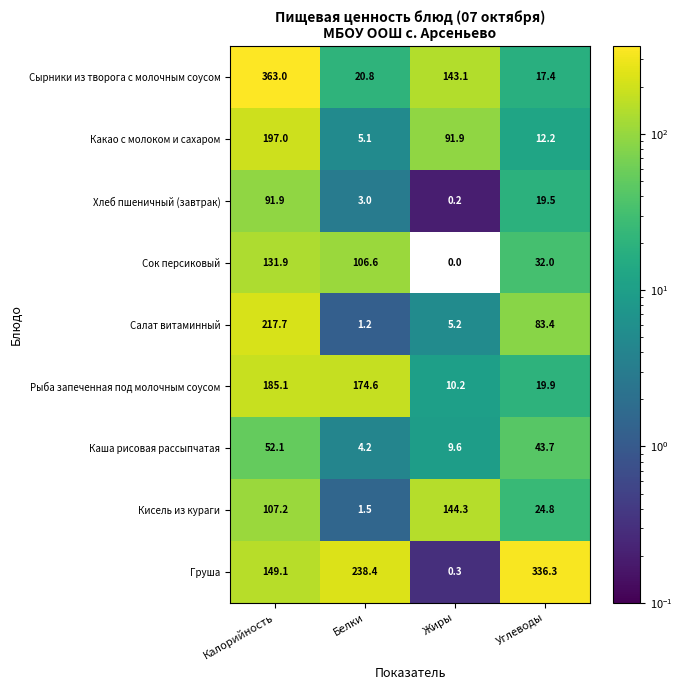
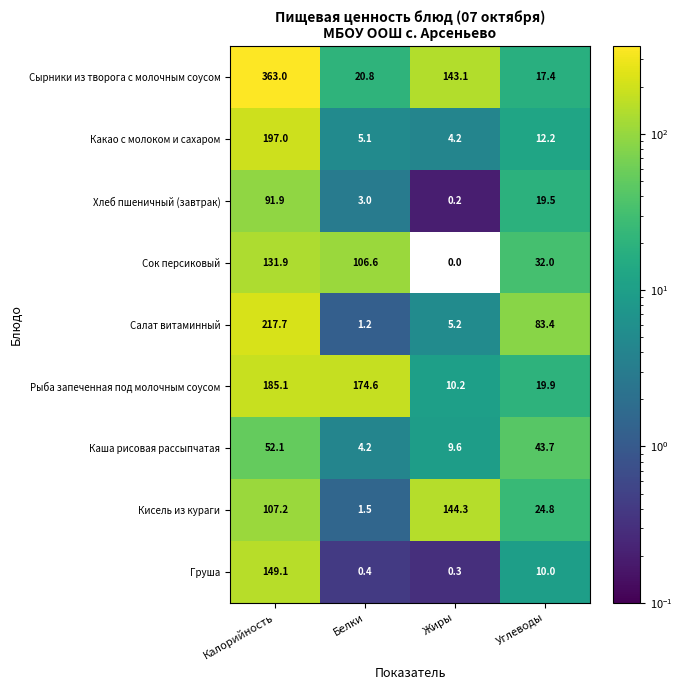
  {
    "Сырники из творога с молочным соусом": {
      "Калорийность": 363.0,
      "Белки": 20.8,
      "Жиры": 143.1,
      "Углеводы": 17.4
    },
    "Какао с молоком и сахаром": {
      "Калорийность": 197.0,
      "Белки": 5.1,
-     "Жиры": 91.9,
+     "Жиры": 4.2,
      "Углеводы": 12.2
    },
    "Хлеб пшеничный (завтрак)": {
      "Калорийность": 91.9,
      "Белки": 3.0,
      "Жиры": 0.2,
      "Углеводы": 19.5
    },
    "Сок персиковый": {
      "Калорийность": 131.9,
      "Белки": 106.6,
      "Жиры": 0.0,
      "Углеводы": 32.0
    },
    "Салат витаминный": {
      "Калорийность": 217.7,
      "Белки": 1.2,
      "Жиры": 5.2,
      "Углеводы": 83.4
    },
    "Рыба запеченная под молочным соусом": {
      "Калорийность": 185.1,
      "Белки": 174.6,
      "Жиры": 10.2,
      "Углеводы": 19.9
    },
    "Каша рисовая рассыпчатая": {
      "Калорийность": 52.1,
      "Белки": 4.2,
      "Жиры": 9.6,
      "Углеводы": 43.7
    },
    "Кисель из кураги": {
      "Калорийность": 107.2,
      "Белки": 1.5,
      "Жиры": 144.3,
      "Углеводы": 24.8
    },
    "Груша": {
      "Калорийность": 149.1,
-     "Белки": 238.4,
+     "Белки": 0.4,
      "Жиры": 0.3,
-     "Углеводы": 336.3
+     "Углеводы": 10.0
    }
  }
